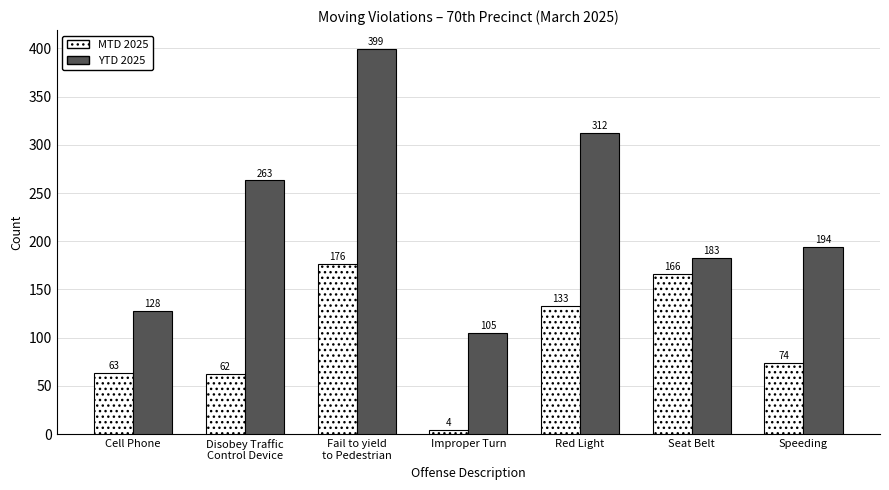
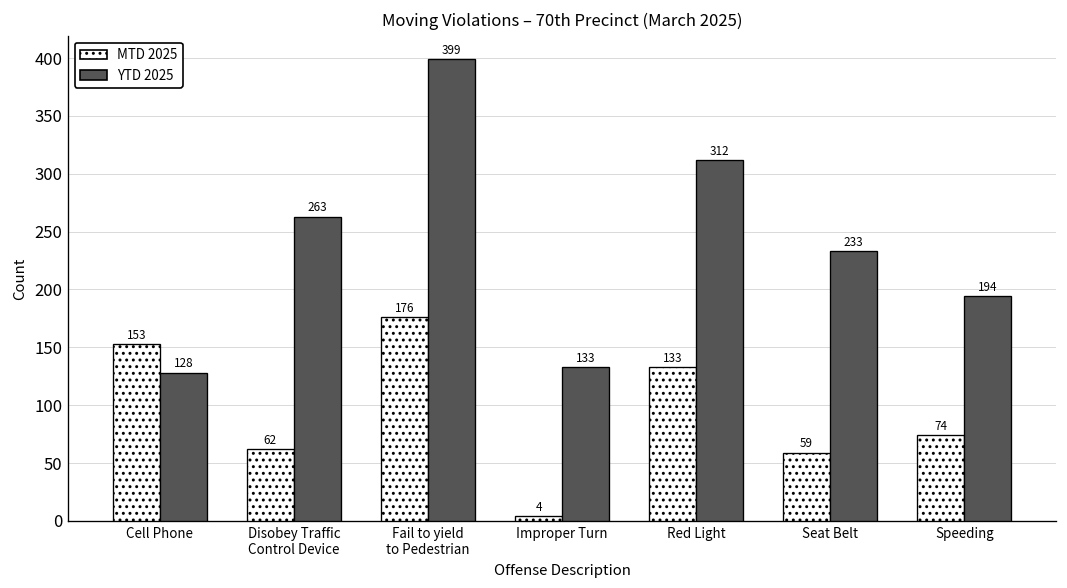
  {
    "MTD 2025": {
-     "Cell Phone": 63,
+     "Cell Phone": 153,
      "Disobey Traffic Control Device": 62,
      "Fail to yield to Pedestrian": 176,
      "Improper Turn": 4,
      "Red Light": 133,
-     "Seat Belt": 166,
+     "Seat Belt": 59,
      "Speeding": 74
    },
    "YTD 2025": {
      "Cell Phone": 128,
      "Disobey Traffic Control Device": 263,
      "Fail to yield to Pedestrian": 399,
-     "Improper Turn": 105,
+     "Improper Turn": 133,
      "Red Light": 312,
-     "Seat Belt": 183,
+     "Seat Belt": 233,
      "Speeding": 194
    }
  }
